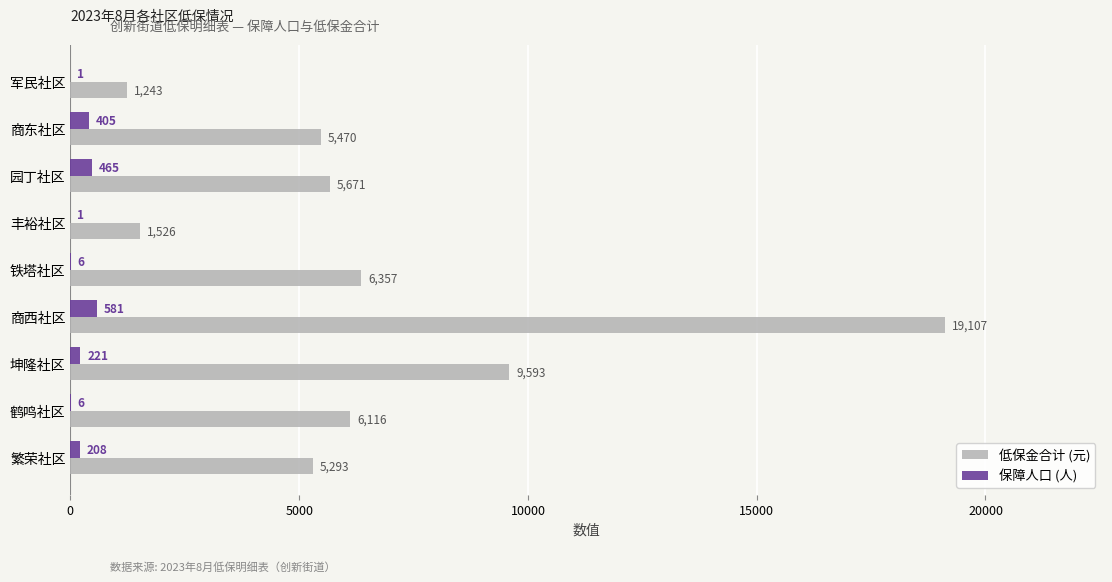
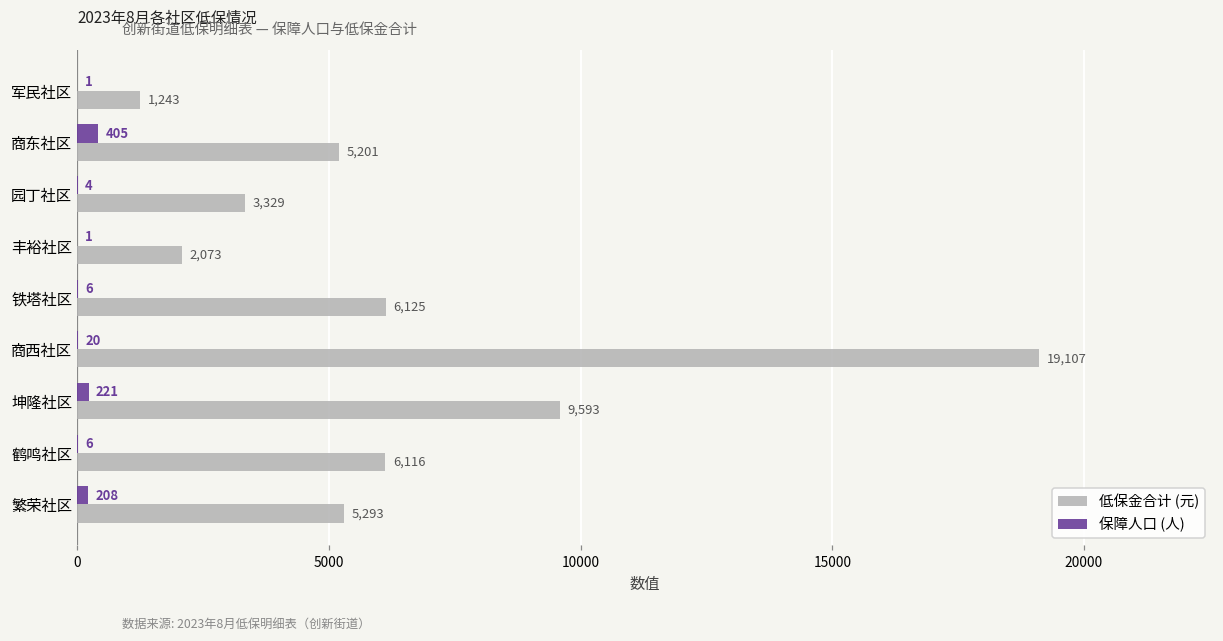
  {
    "低保金合计 (元)": {
      "军民社区": "1,243",
-     "商东社区": "5,470",
-     "园丁社区": "5,671",
-     "丰裕社区": "1,526",
-     "铁塔社区": "6,357",
+     "商东社区": "5,201",
+     "园丁社区": "3,329",
+     "丰裕社区": "2,073",
+     "铁塔社区": "6,125",
      "商西社区": "19,107",
      "坤隆社区": "9,593",
      "鹤鸣社区": "6,116",
      "繁荣社区": "5,293"
    },
    "保障人口 (人)": {
      "军民社区": "1",
      "商东社区": "405",
-     "园丁社区": "465",
+     "园丁社区": "4",
      "丰裕社区": "1",
      "铁塔社区": "6",
-     "商西社区": "581",
+     "商西社区": "20",
      "坤隆社区": "221",
      "鹤鸣社区": "6",
      "繁荣社区": "208"
    }
  }
